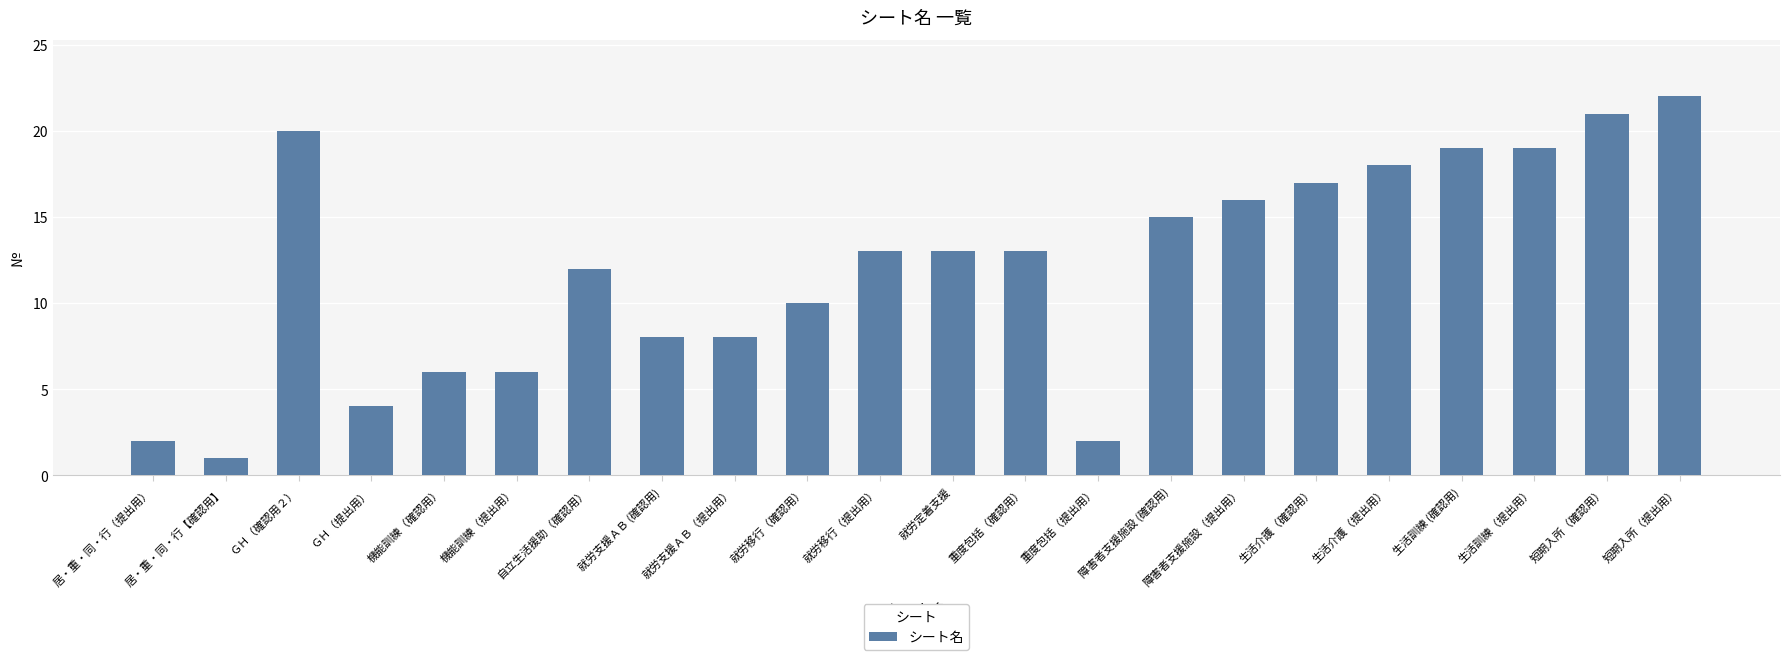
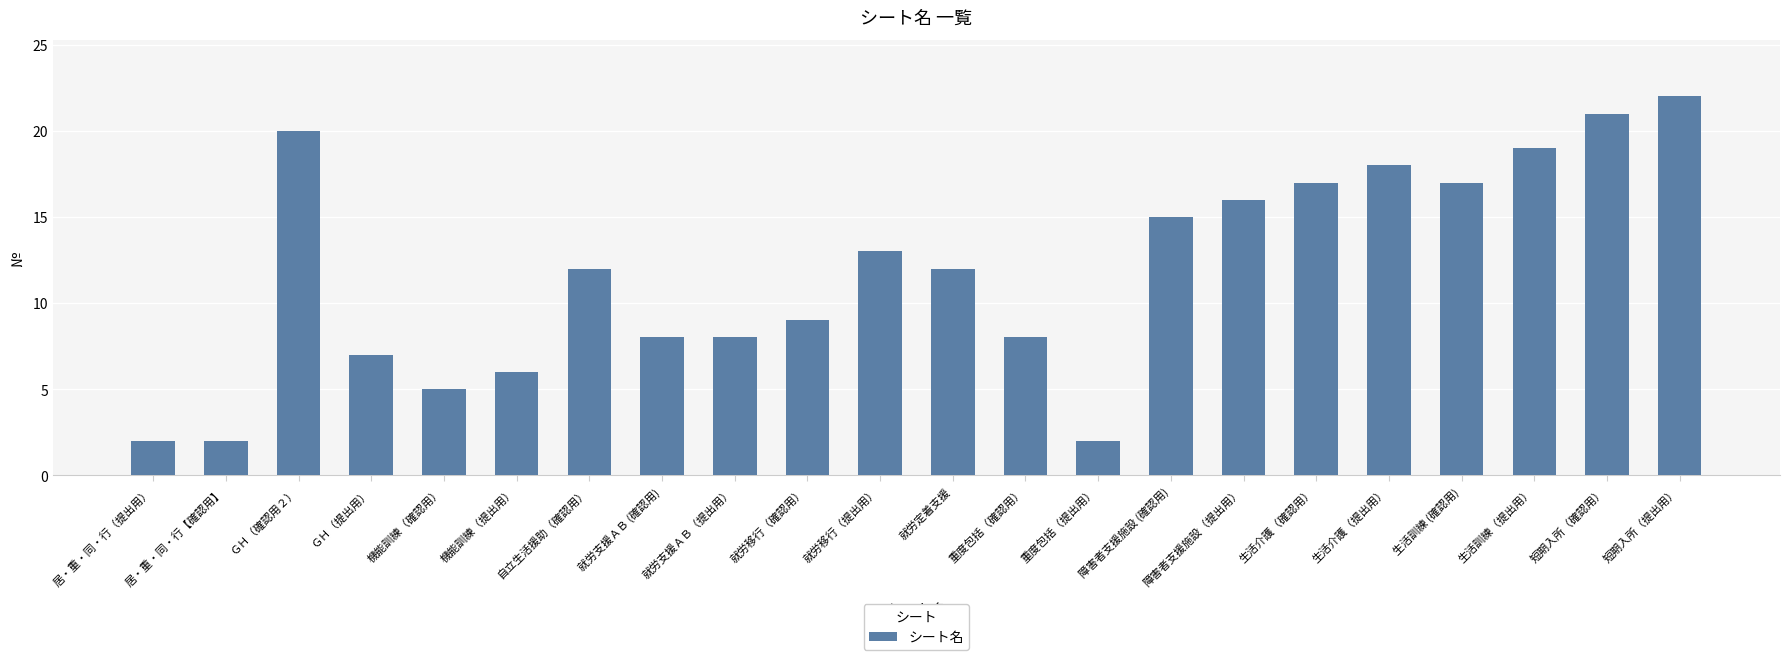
  {
    "居・重・同・行（提出用）": 2,
-   "居・重・同・行【確認用】": 1,
+   "居・重・同・行【確認用】": 2,
    "ＧＨ（確認用２）": 20,
-   "ＧＨ（提出用）": 4,
-   "機能訓練（確認用）": 6,
+   "ＧＨ（提出用）": 7,
+   "機能訓練（確認用）": 5,
    "機能訓練（提出用）": 6,
    "自立生活援助（確認用）": 12,
    "就労支援ＡＢ (確認用)": 8,
    "就労支援ＡＢ（提出用）": 8,
-   "就労移行（確認用）": 10,
+   "就労移行（確認用）": 9,
    "就労移行（提出用）": 13,
-   "就労定着支援": 13,
-   "重度包括（確認用）": 13,
+   "就労定着支援": 12,
+   "重度包括（確認用）": 8,
    "重度包括（提出用）": 2,
    "障害者支援施設 (確認用)": 15,
    "障害者支援施設（提出用）": 16,
    "生活介護（確認用）": 17,
    "生活介護（提出用）": 18,
-   "生活訓練 (確認用)": 19,
+   "生活訓練 (確認用)": 17,
    "生活訓練（提出用）": 19,
    "短期入所（確認用）": 21,
    "短期入所（提出用）": 22
  }
